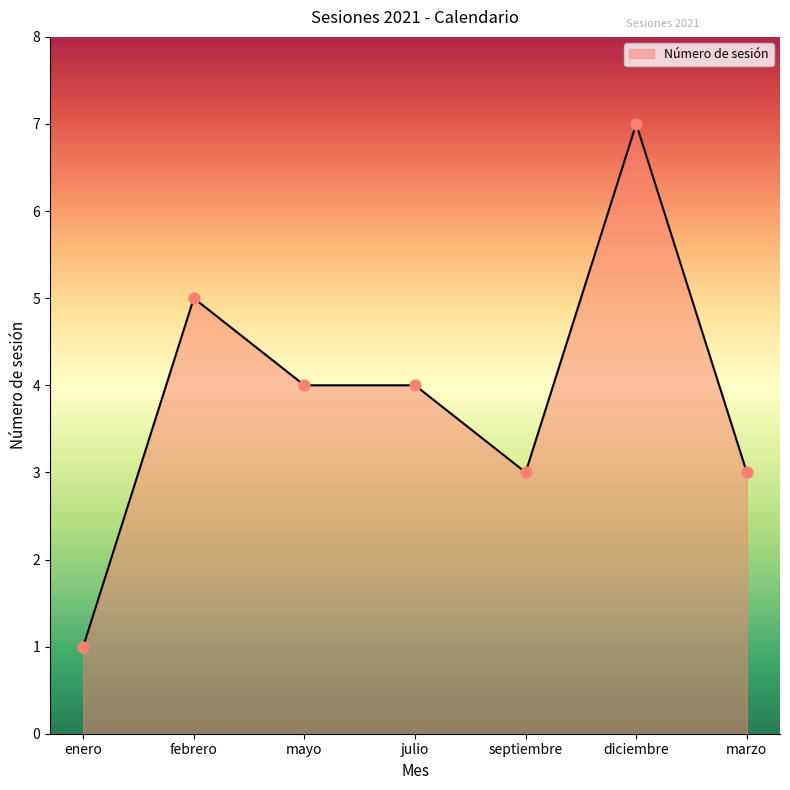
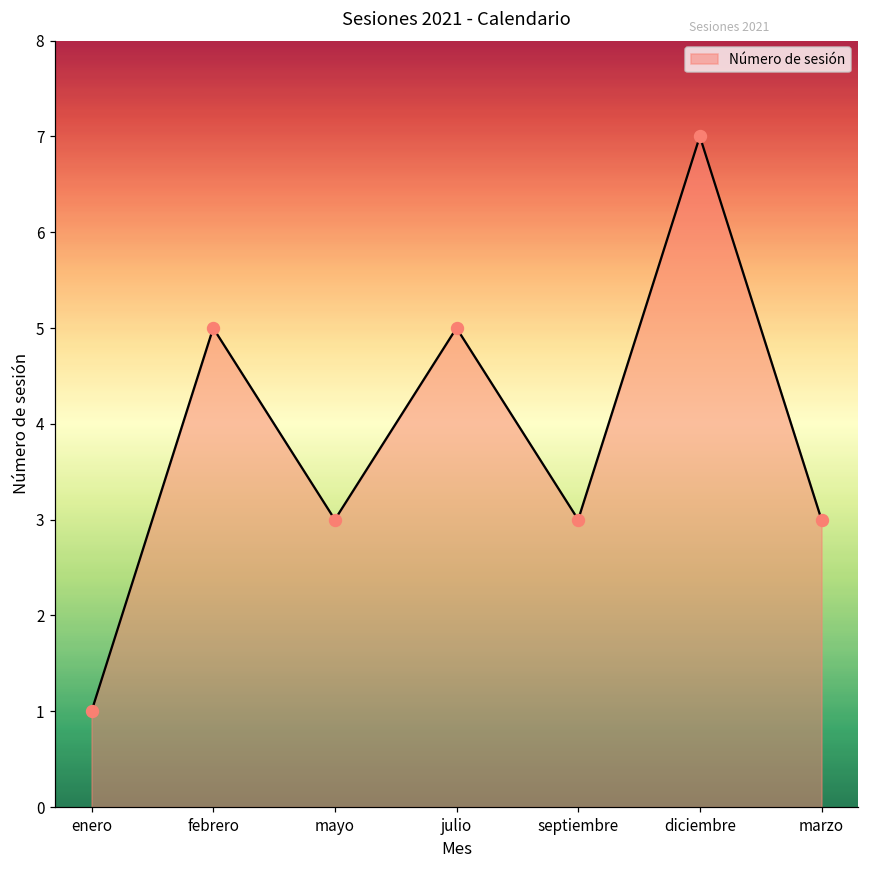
  {
    "enero": 1,
    "febrero": 5,
-   "mayo": 4,
-   "julio": 4,
+   "mayo": 3,
+   "julio": 5,
    "septiembre": 3,
    "diciembre": 7,
    "marzo": 3
  }
